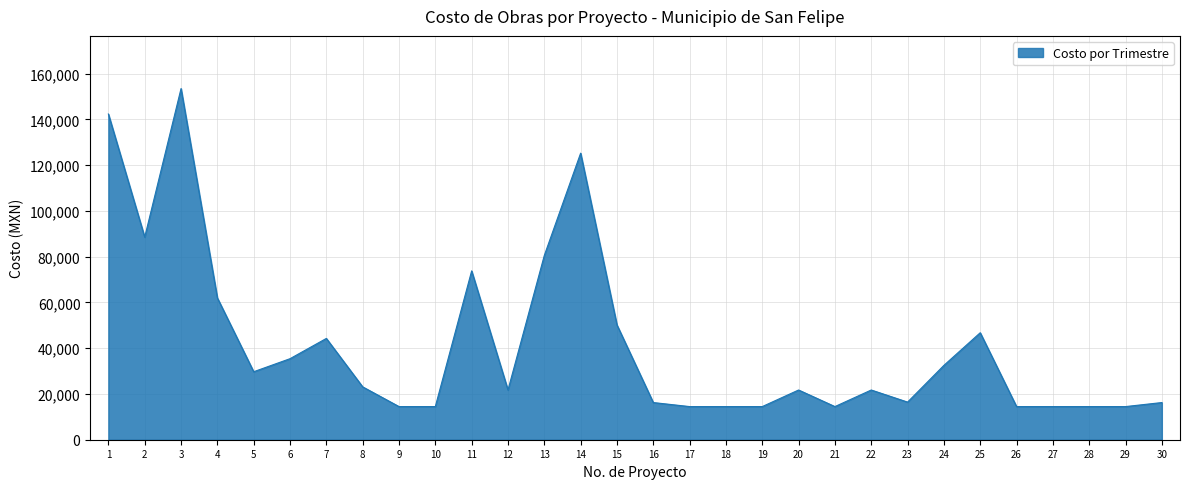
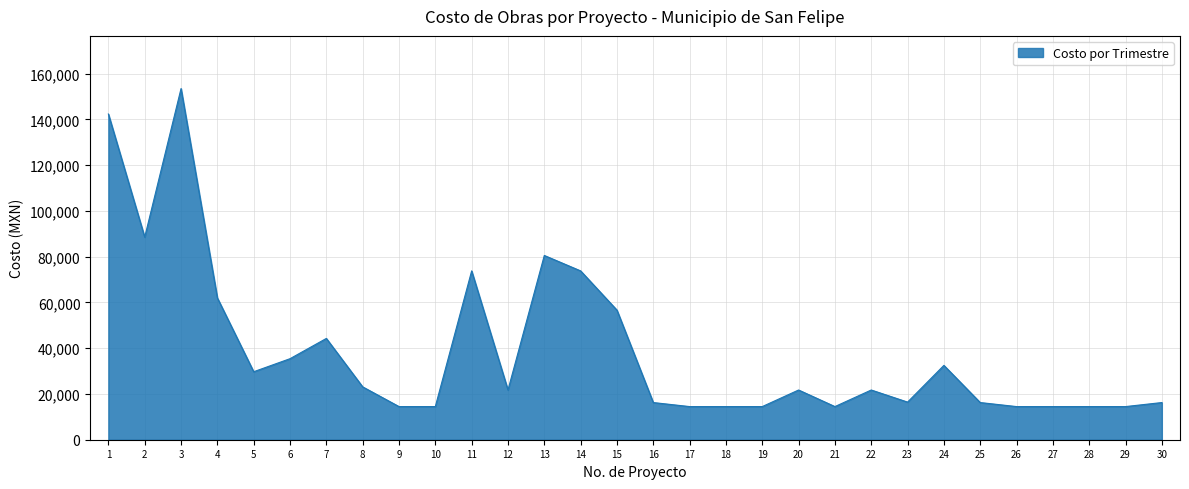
  {
    "1": "142,000",
    "2": "89,000",
    "3": "154,000",
    "4": "62,000",
    "5": "30,000",
    "6": "35,000",
    "7": "44,000",
    "8": "23,000",
    "9": "14,000",
    "10": "14,000",
    "11": "74,000",
    "12": "22,000",
    "13": "81,000",
-   "14": "125,000",
-   "15": "50,000",
+   "14": "74,000",
+   "15": "57,000",
    "16": "16,000",
    "17": "14,000",
    "18": "14,000",
    "19": "14,000",
    "20": "22,000",
    "21": "14,000",
    "22": "22,000",
    "23": "16,000",
    "24": "33,000",
-   "25": "47,000",
+   "25": "16,000",
    "26": "14,000",
    "27": "14,000",
    "28": "14,000",
    "29": "14,000",
    "30": "16,000"
  }
